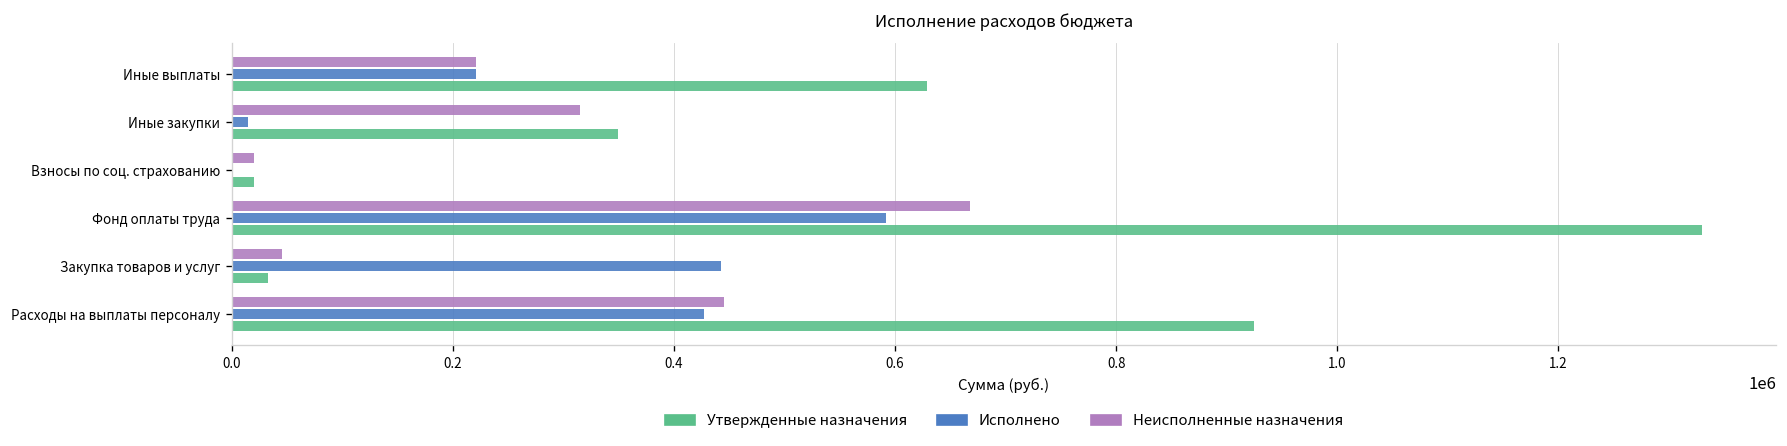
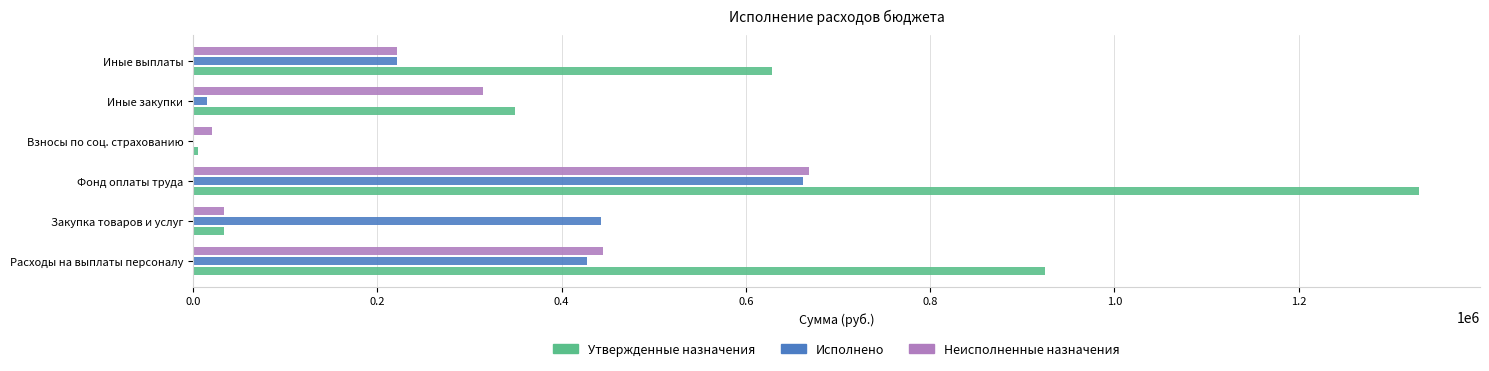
  {
    "Утвержденные назначения": {
      "Иные выплаты": 630000,
      "Иные закупки": 350000,
-     "Взносы по соц. страхованию": 20000,
+     "Взносы по соц. страхованию": 0,
      "Фонд оплаты труда": 1330000,
      "Закупка товаров и услуг": 30000,
      "Расходы на выплаты персоналу": 920000
    },
    "Исполнено": {
      "Иные выплаты": 220000,
      "Иные закупки": 10000,
      "Взносы по соц. страхованию": 0,
-     "Фонд оплаты труда": 590000,
+     "Фонд оплаты труда": 660000,
      "Закупка товаров и услуг": 440000,
      "Расходы на выплаты персоналу": 430000
    },
    "Неисполненные назначения": {
      "Иные выплаты": 220000,
      "Иные закупки": 310000,
      "Взносы по соц. страхованию": 20000,
      "Фонд оплаты труда": 670000,
-     "Закупка товаров и услуг": 50000,
+     "Закупка товаров и услуг": 30000,
      "Расходы на выплаты персоналу": 450000
    }
  }
